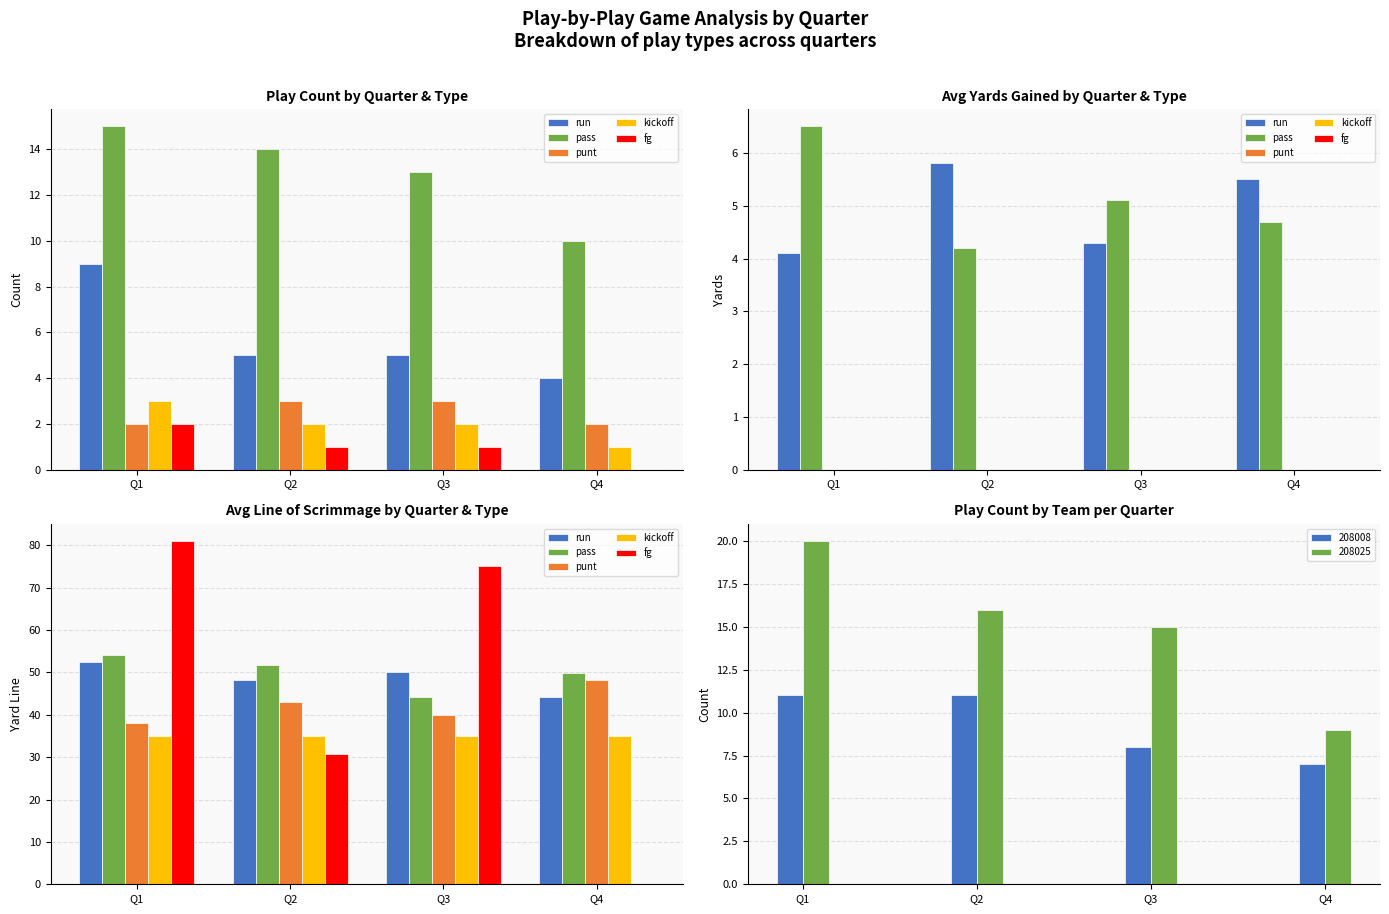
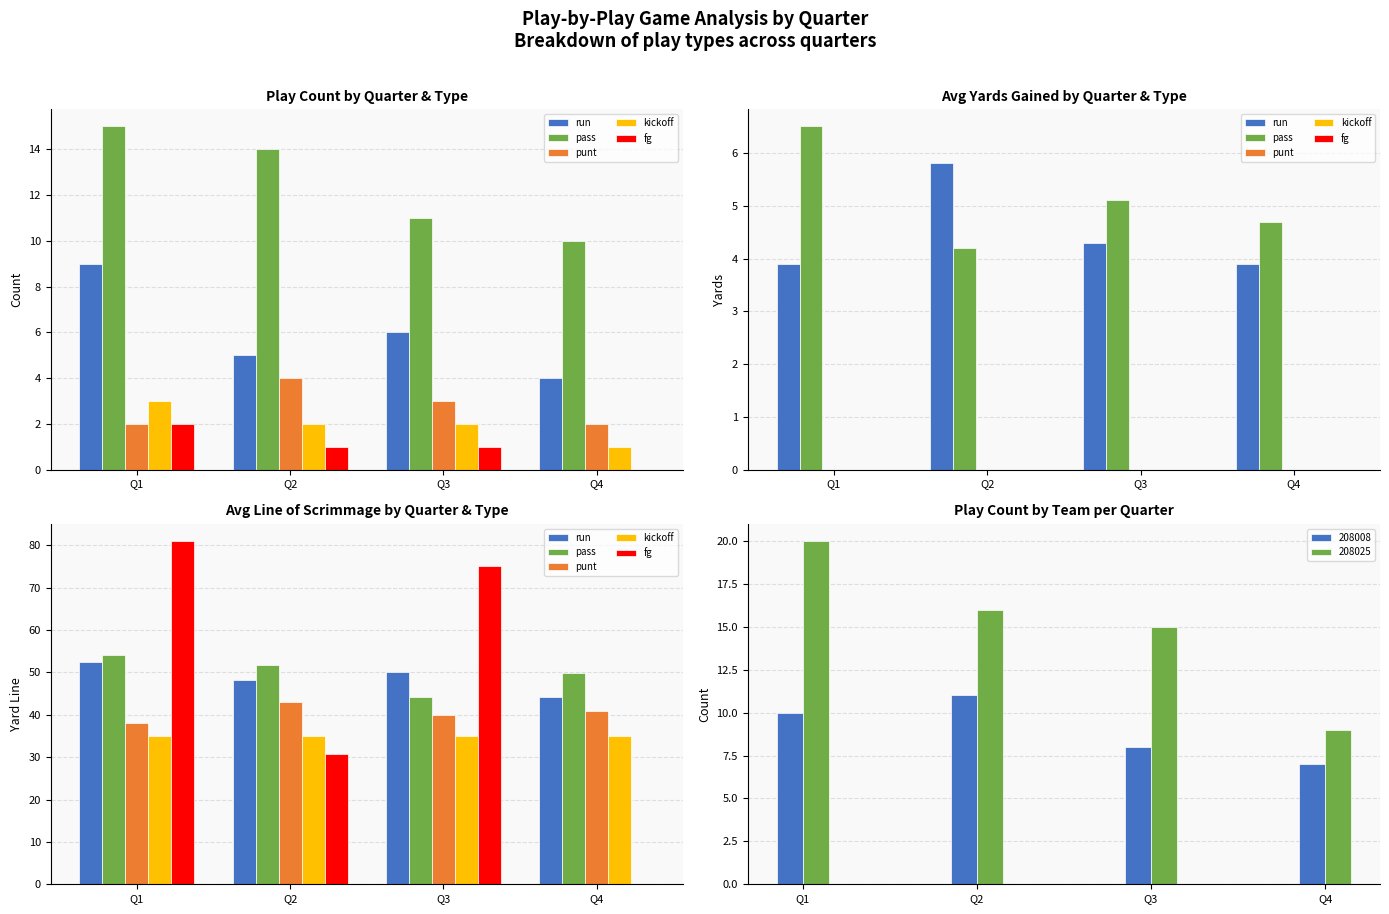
  {
    "Play Count by Quarter & Type": {
      "run": {
        "Q1": 9,
        "Q2": 5,
-       "Q3": 5,
+       "Q3": 6,
        "Q4": 4
      },
      "pass": {
        "Q1": 15,
        "Q2": 14,
-       "Q3": 13,
+       "Q3": 11,
        "Q4": 10
      },
      "punt": {
        "Q1": 2,
-       "Q2": 3,
+       "Q2": 4,
        "Q3": 3,
        "Q4": 2
      },
      "kickoff": {
        "Q1": 3,
        "Q2": 2,
        "Q3": 2,
        "Q4": 1
      },
      "fg": {
        "Q1": 2,
        "Q2": 1,
        "Q3": 1,
        "Q4": 0
      }
    },
    "Avg Yards Gained by Quarter & Type": {
      "run": {
-       "Q1": 4.1,
+       "Q1": 3.9,
        "Q2": 5.8,
        "Q3": 4.3,
-       "Q4": 5.5
+       "Q4": 3.9
      },
      "pass": {
        "Q1": 6.5,
        "Q2": 4.2,
        "Q3": 5.1,
        "Q4": 4.7
      },
      "punt": {
        "Q1": 0.0,
        "Q2": 0.0,
        "Q3": 0.0,
        "Q4": 0.0
      },
      "kickoff": {
        "Q1": 0.0,
        "Q2": 0.0,
        "Q3": 0.0,
        "Q4": 0.0
      },
      "fg": {
        "Q1": 0.0,
        "Q2": 0.0,
        "Q3": 0.0,
        "Q4": 0.0
      }
    },
    "Avg Line of Scrimmage by Quarter & Type": {
      "run": {
        "Q1": 52,
        "Q2": 48,
        "Q3": 50,
        "Q4": 44
      },
      "pass": {
        "Q1": 54,
        "Q2": 52,
        "Q3": 44,
        "Q4": 50
      },
      "punt": {
        "Q1": 38,
        "Q2": 43,
        "Q3": 40,
-       "Q4": 48
+       "Q4": 41
      },
      "kickoff": {
        "Q1": 35,
        "Q2": 35,
        "Q3": 35,
        "Q4": 35
      },
      "fg": {
        "Q1": 81,
        "Q2": 31,
        "Q3": 75,
        "Q4": 0
      }
    },
    "Play Count by Team per Quarter": {
      "208008": {
-       "Q1": 11,
+       "Q1": 10,
        "Q2": 11,
        "Q3": 8,
        "Q4": 7
      },
      "208025": {
        "Q1": 20,
        "Q2": 16,
        "Q3": 15,
        "Q4": 9
      }
    }
  }
